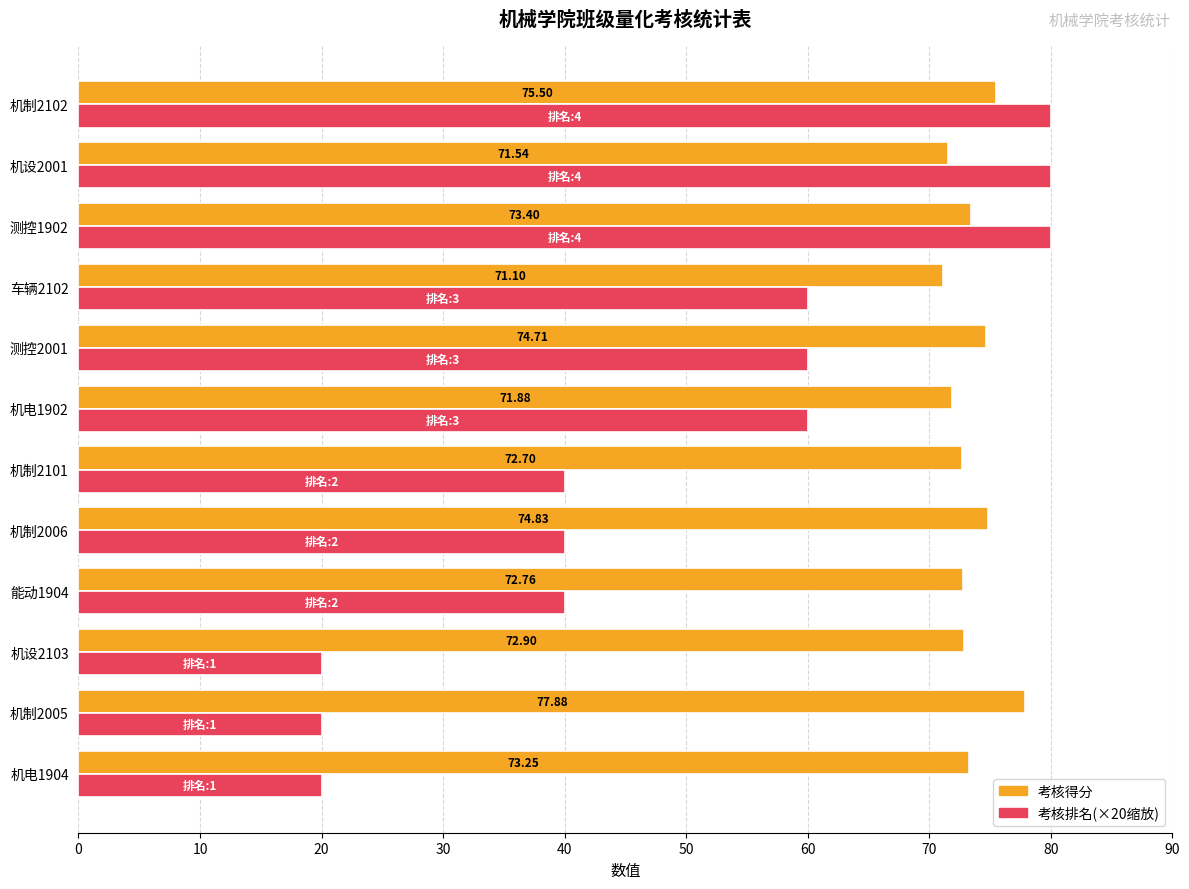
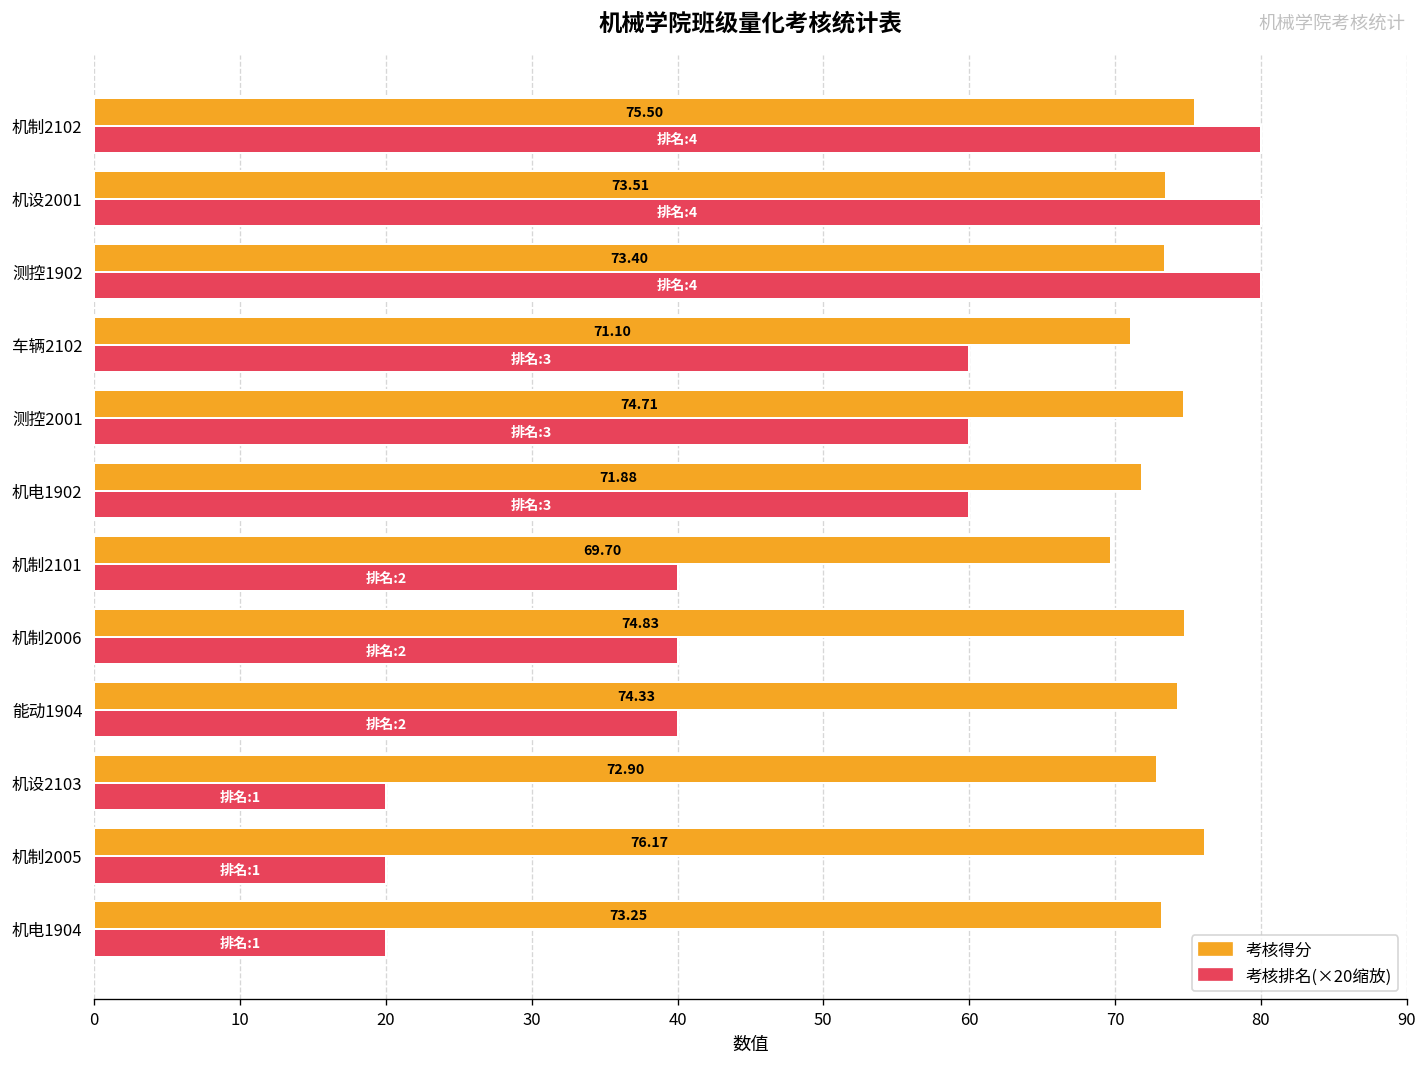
  {
    "考核得分": {
      "机制2102": 75.50,
-     "机设2001": 71.54,
+     "机设2001": 73.51,
      "测控1902": 73.40,
      "车辆2102": 71.10,
      "测控2001": 74.71,
      "机电1902": 71.88,
-     "机制2101": 72.70,
+     "机制2101": 69.70,
      "机制2006": 74.83,
-     "能动1904": 72.76,
+     "能动1904": 74.33,
      "机设2103": 72.90,
-     "机制2005": 77.88,
+     "机制2005": 76.17,
      "机电1904": 73.25
    }
  }
